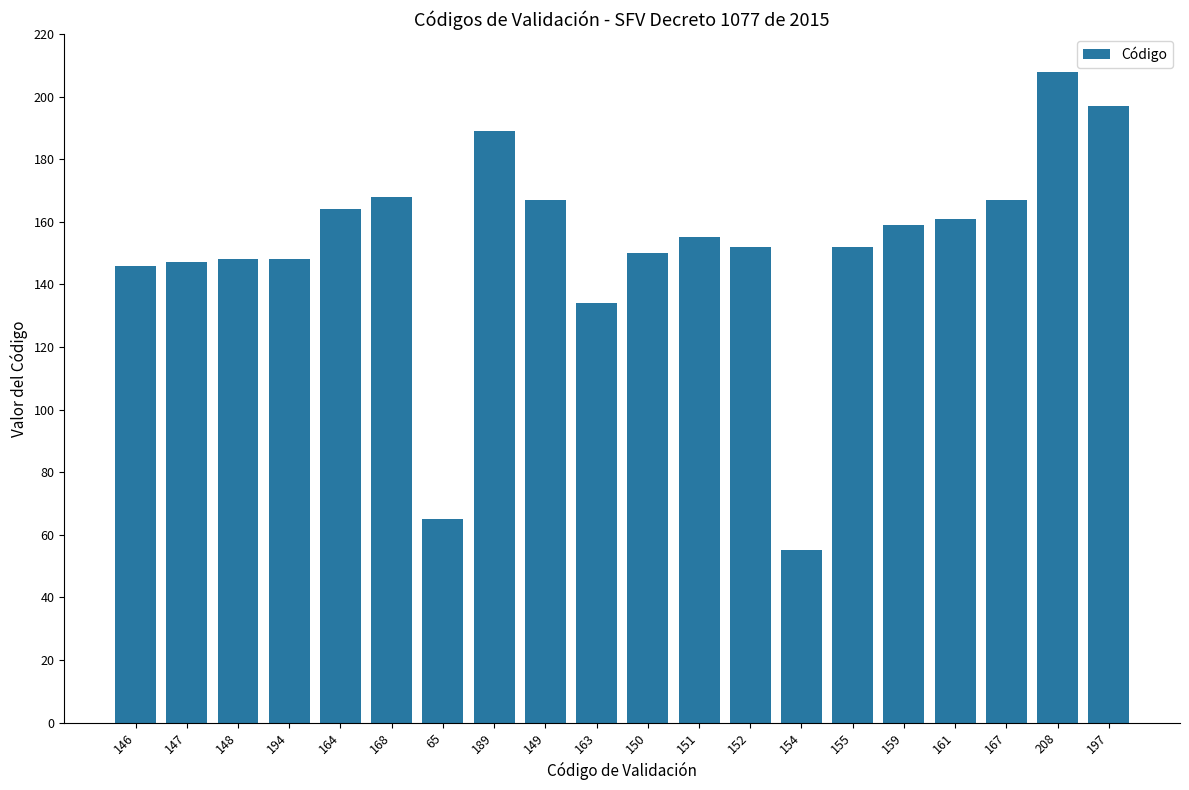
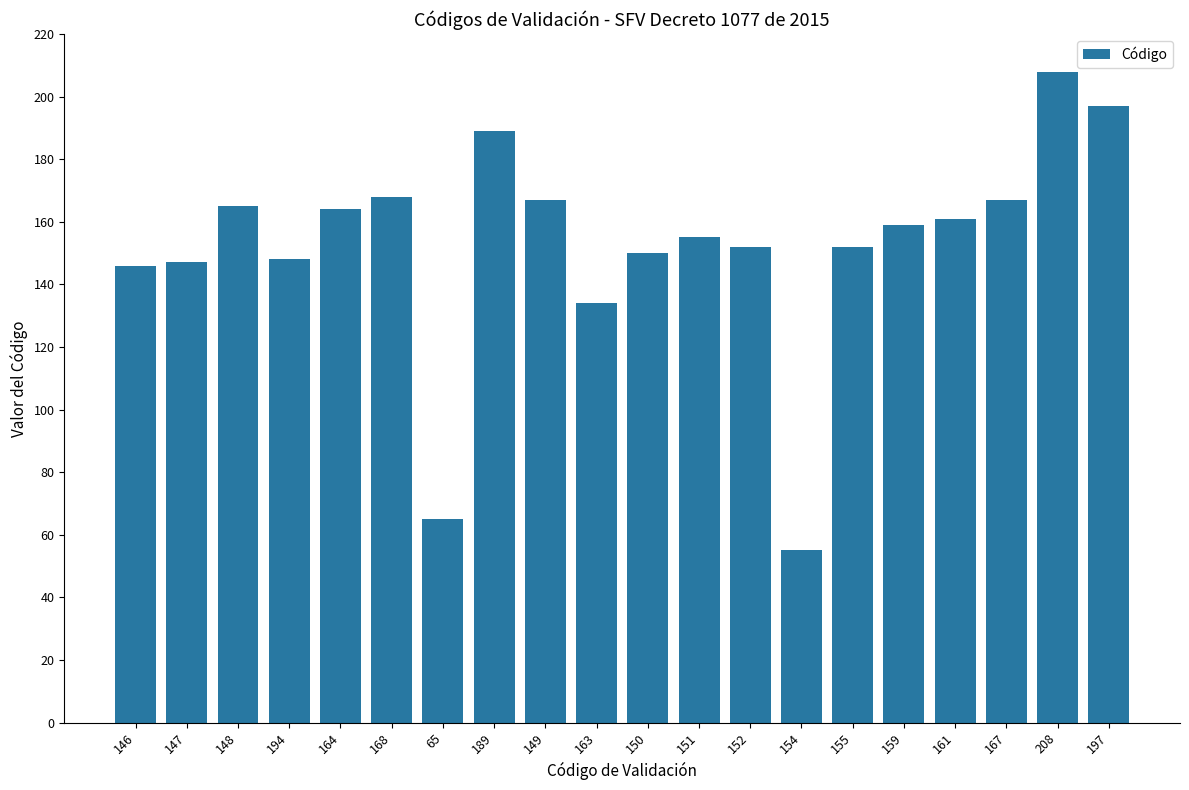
  {
    "146": 146,
    "147": 147,
-   "148": 148,
+   "148": 165,
    "194": 148,
    "164": 164,
    "168": 168,
    "65": 65,
    "189": 189,
    "149": 167,
    "163": 134,
    "150": 150,
    "151": 155,
    "152": 152,
    "154": 55,
    "155": 152,
    "159": 159,
    "161": 161,
    "167": 167,
    "208": 208,
    "197": 197
  }
